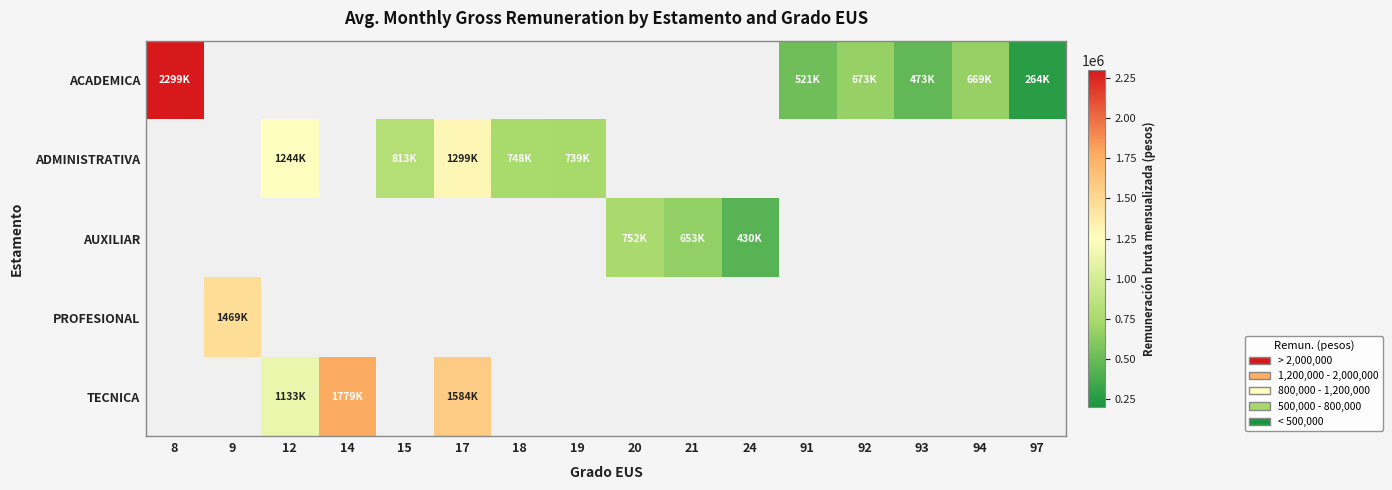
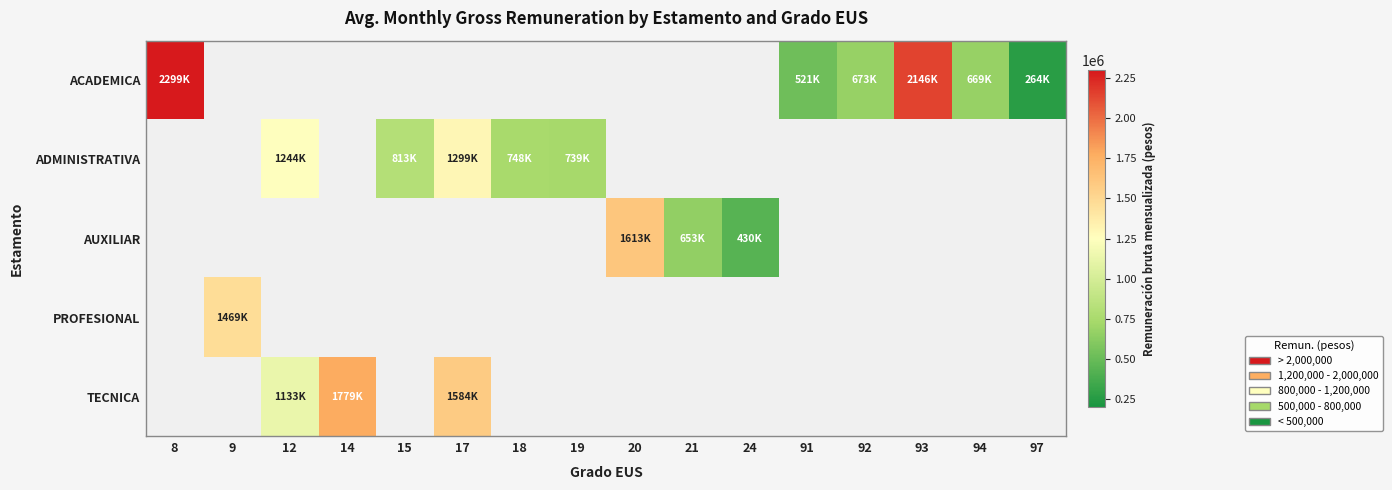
  {
    "ACADEMICA": {
      "8": "2299K",
      "91": "521K",
      "92": "673K",
-     "93": "473K",
+     "93": "2146K",
      "94": "669K",
      "97": "264K"
    },
    "ADMINISTRATIVA": {
      "12": "1244K",
      "15": "813K",
      "17": "1299K",
      "18": "748K",
      "19": "739K"
    },
    "AUXILIAR": {
-     "20": "752K",
+     "20": "1613K",
      "21": "653K",
      "24": "430K"
    },
    "PROFESIONAL": {
      "9": "1469K"
    },
    "TECNICA": {
      "12": "1133K",
      "14": "1779K",
      "17": "1584K"
    }
  }
